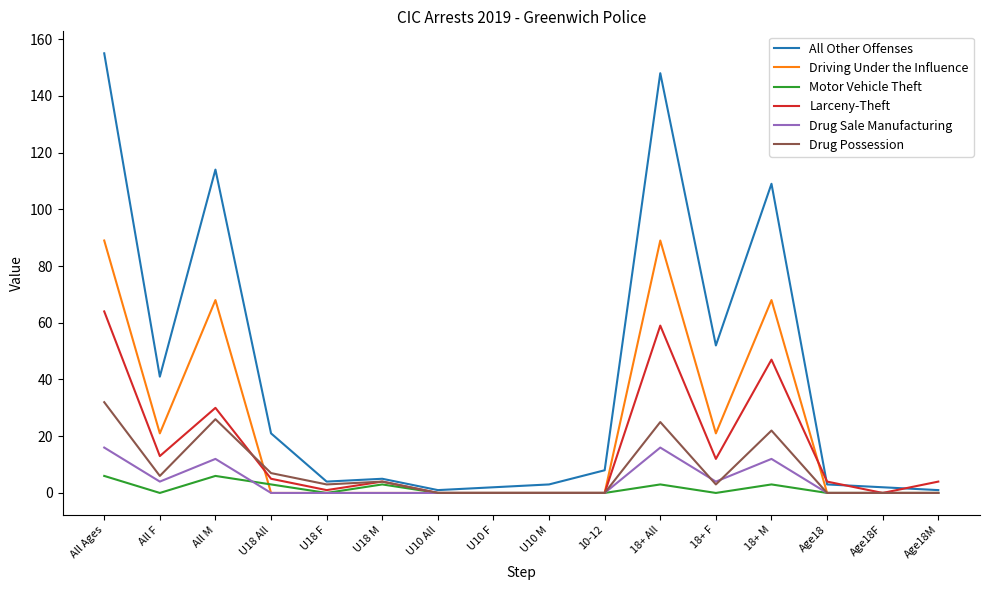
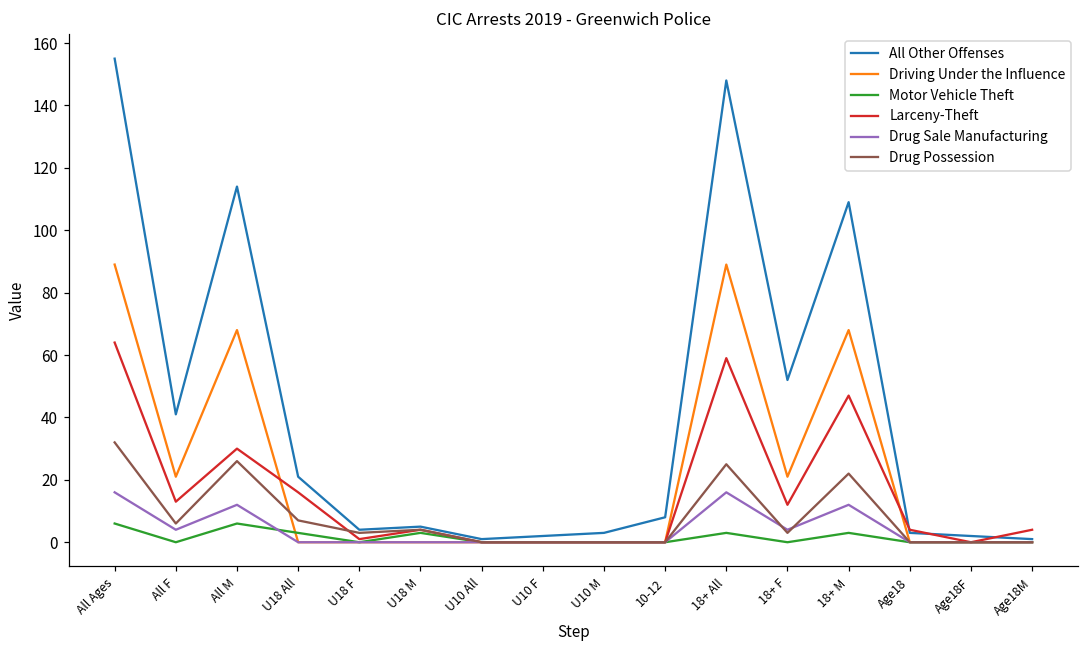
  {
    "All Other Offenses": {
      "All Ages": 155,
      "All F": 41,
      "All M": 114,
      "U18 All": 21,
      "U18 F": 4,
      "U18 M": 5,
      "U10 All": 1,
      "U10 F": 2,
      "U10 M": 3,
      "10-12": 8,
      "18+ All": 148,
      "18+ F": 52,
      "18+ M": 109,
      "Age18": 3,
      "Age18F": 2,
      "Age18M": 1
    },
    "Driving Under the Influence": {
      "All Ages": 89,
      "All F": 21,
      "All M": 68,
      "18+ All": 89,
      "18+ F": 21,
      "18+ M": 68
    },
    "Motor Vehicle Theft": {
      "All Ages": 6,
      "All F": 0,
      "All M": 6,
      "U18 All": 3,
      "U18 M": 3,
      "18+ All": 3,
      "18+ F": 0,
      "18+ M": 3
    },
    "Larceny-Theft": {
      "All Ages": 64,
      "All F": 13,
      "All M": 30,
-     "U18 All": 5,
+     "U18 All": 16,
      "U18 F": 1,
      "18+ All": 59,
      "18+ F": 12,
      "18+ M": 47,
      "Age18": 4,
      "Age18M": 4
    },
    "Drug Sale Manufacturing": {
      "All Ages": 16,
      "All F": 4,
      "All M": 12,
      "18+ All": 16,
      "18+ F": 4,
      "18+ M": 12
    },
    "Drug Possession": {
      "All Ages": 32,
      "All F": 6,
      "All M": 26,
      "U18 All": 7,
      "U18 F": 3,
      "18+ All": 25,
      "18+ F": 3,
      "18+ M": 22
    }
  }
